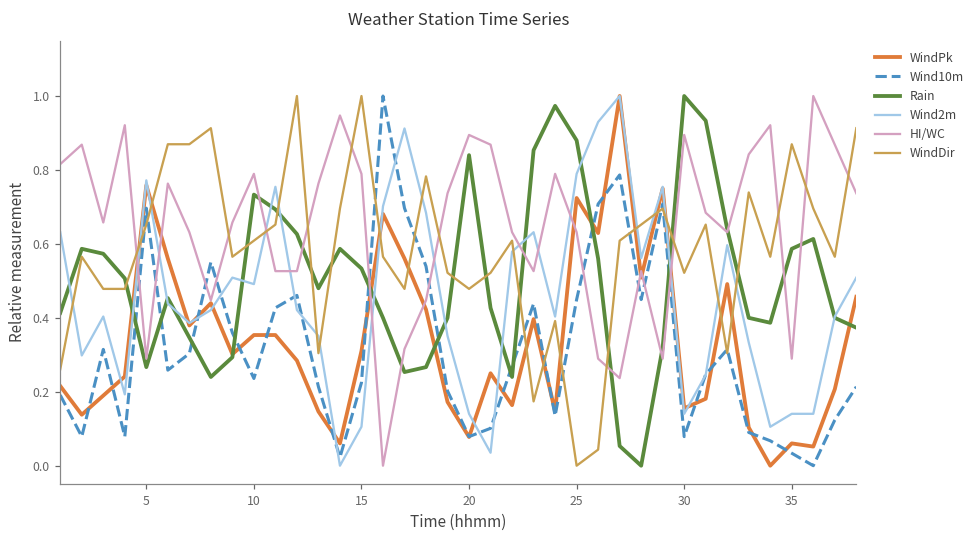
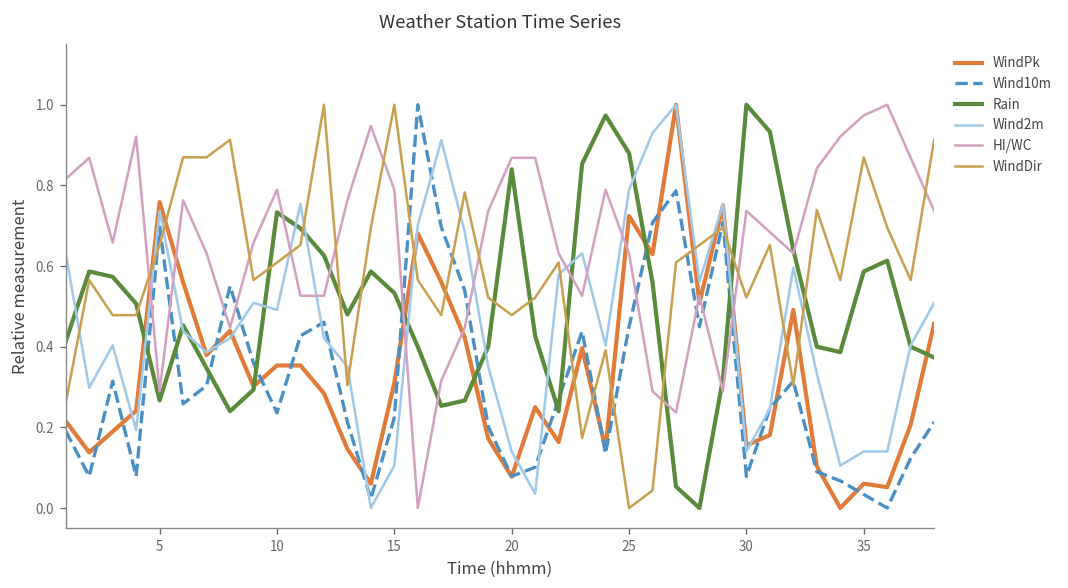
  {
    "Wind10m": {
      "5": 0.70,
      "10": 0.24,
      "15": 0.22,
      "25": 0.45,
      "30": 0.08,
      "35": 0.03
    },
    "Rain": {
      "5": 0.27,
      "10": 0.73,
      "15": 0.53,
      "20": 0.84,
      "25": 0.88,
      "30": 1.00,
      "35": 0.59
    },
    "Wind2m": {
-     "5": 0.77,
+     "5": 0.74,
      "10": 0.49,
      "15": 0.11,
      "20": 0.14,
      "25": 0.79,
      "30": 0.14,
      "35": 0.14
    },
    "HI/WC": {
      "5": 0.29,
      "10": 0.79,
      "15": 0.79,
-     "20": 0.89,
+     "20": 0.87,
      "25": 0.63,
-     "30": 0.89,
-     "35": 0.29
+     "30": 0.74,
+     "35": 0.97
    }
  }
